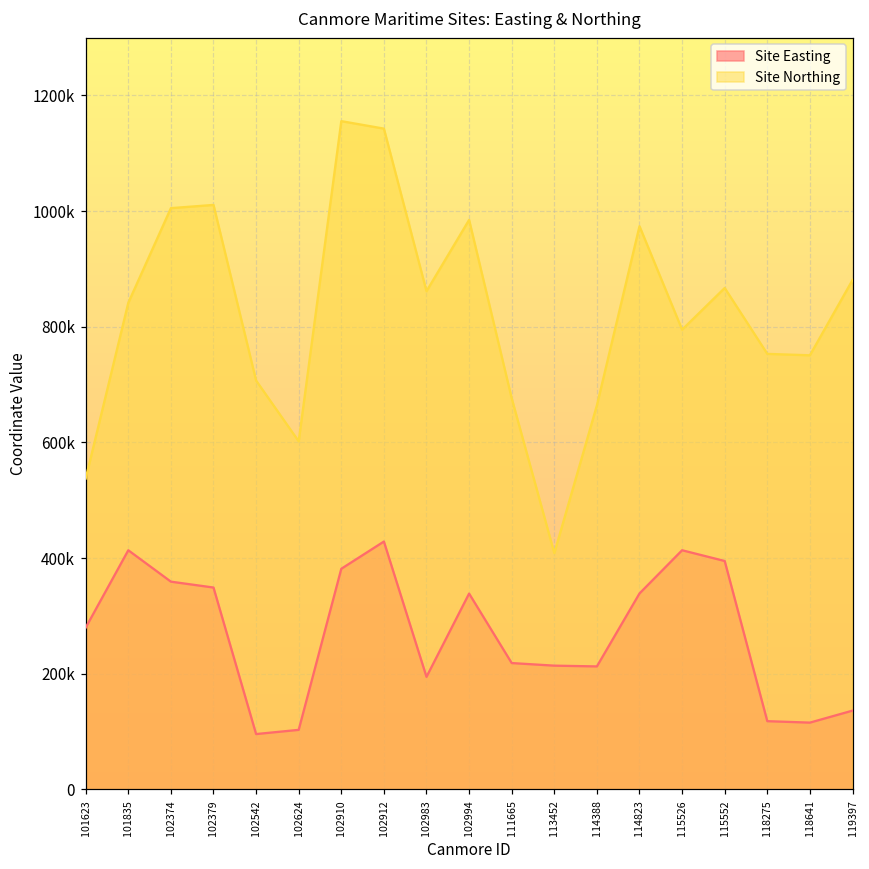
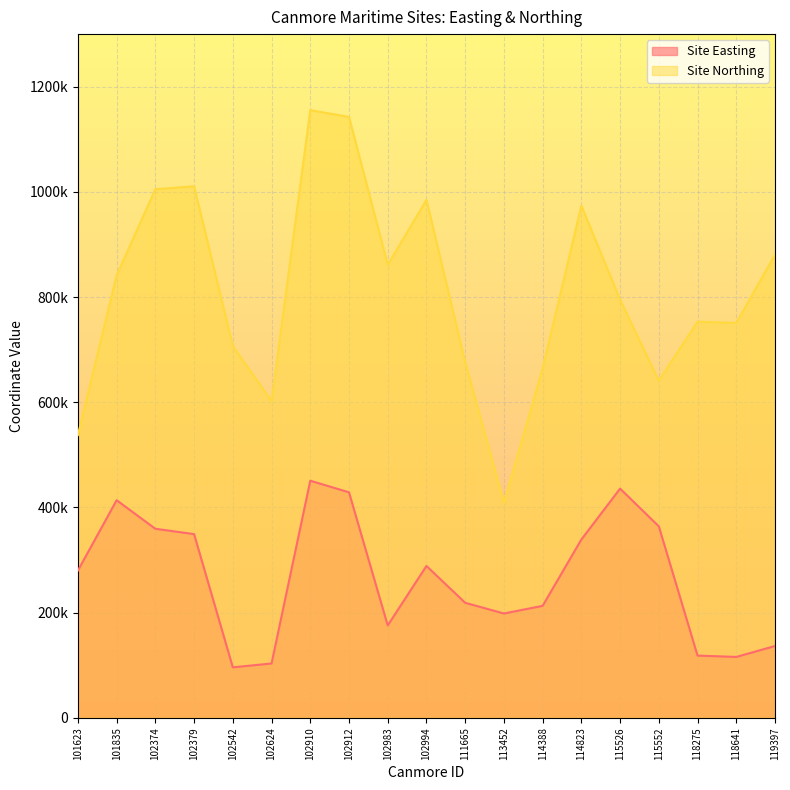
  {
    "Site Easting": {
      "101623": 280000,
      "101835": 410000,
      "102374": 360000,
      "102379": 350000,
      "102542": 100000,
      "102624": 100000,
-     "102910": 380000,
+     "102910": 450000,
      "102912": 430000,
-     "102983": 190000,
-     "102994": 340000,
+     "102983": 180000,
+     "102994": 290000,
      "111665": 220000,
-     "113452": 210000,
+     "113452": 200000,
      "114388": 210000,
      "114823": 340000,
-     "115526": 410000,
-     "115552": 400000,
+     "115526": 440000,
+     "115552": 360000,
      "118275": 120000,
      "118641": 120000,
      "119397": 140000
    },
    "Site Northing": {
      "101623": 540000,
      "101835": 840000,
      "102374": 1010000,
      "102379": 1010000,
      "102542": 710000,
      "102624": 600000,
      "102910": 1160000,
      "102912": 1140000,
      "102983": 860000,
      "102994": 980000,
      "111665": 680000,
      "113452": 410000,
      "114388": 660000,
      "114823": 970000,
      "115526": 790000,
-     "115552": 870000,
+     "115552": 640000,
      "118275": 750000,
      "118641": 750000,
      "119397": 880000
    }
  }
